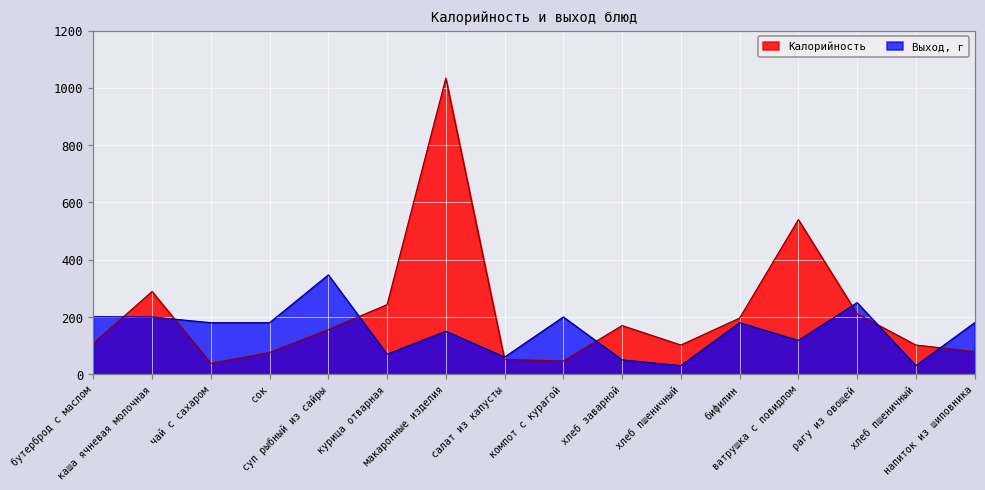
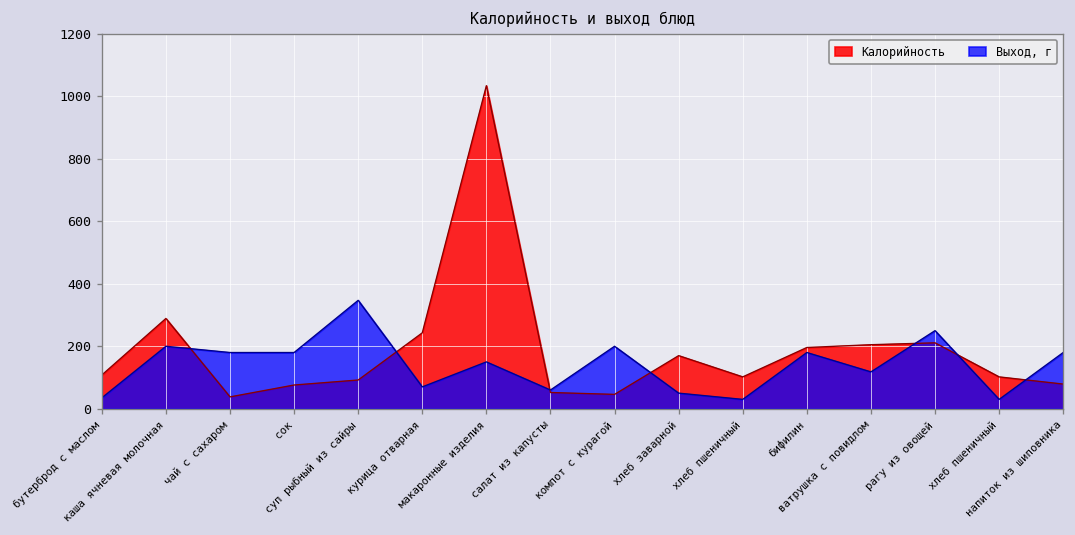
  {
    "Калорийность": {
      "бутерброд с маслом": 110,
      "каша ячневая молочная": 290,
      "чай с сахаром": 40,
      "сок": 80,
-     "суп рыбный из сайры": 160,
+     "суп рыбный из сайры": 90,
      "курица отварная": 240,
      "макаронные изделия": 1030,
      "компот с курагой": 50,
      "хлеб заварной": 170,
      "бифилин": 200,
-     "ватрушка с повидлом": 540,
+     "ватрушка с повидлом": 210,
      "рагу из овощей": 210,
      "напиток из шиповника": 80
    },
    "Выход, г": {
-     "бутерброд с маслом": 200,
+     "бутерброд с маслом": 40,
      "каша ячневая молочная": 200,
      "чай с сахаром": 180,
      "сок": 180,
      "суп рыбный из сайры": 350,
      "курица отварная": 70,
      "макаронные изделия": 150,
      "компот с курагой": 200,
      "хлеб заварной": 50,
      "бифилин": 180,
      "ватрушка с повидлом": 120,
      "рагу из овощей": 250,
      "напиток из шиповника": 180
    }
  }
